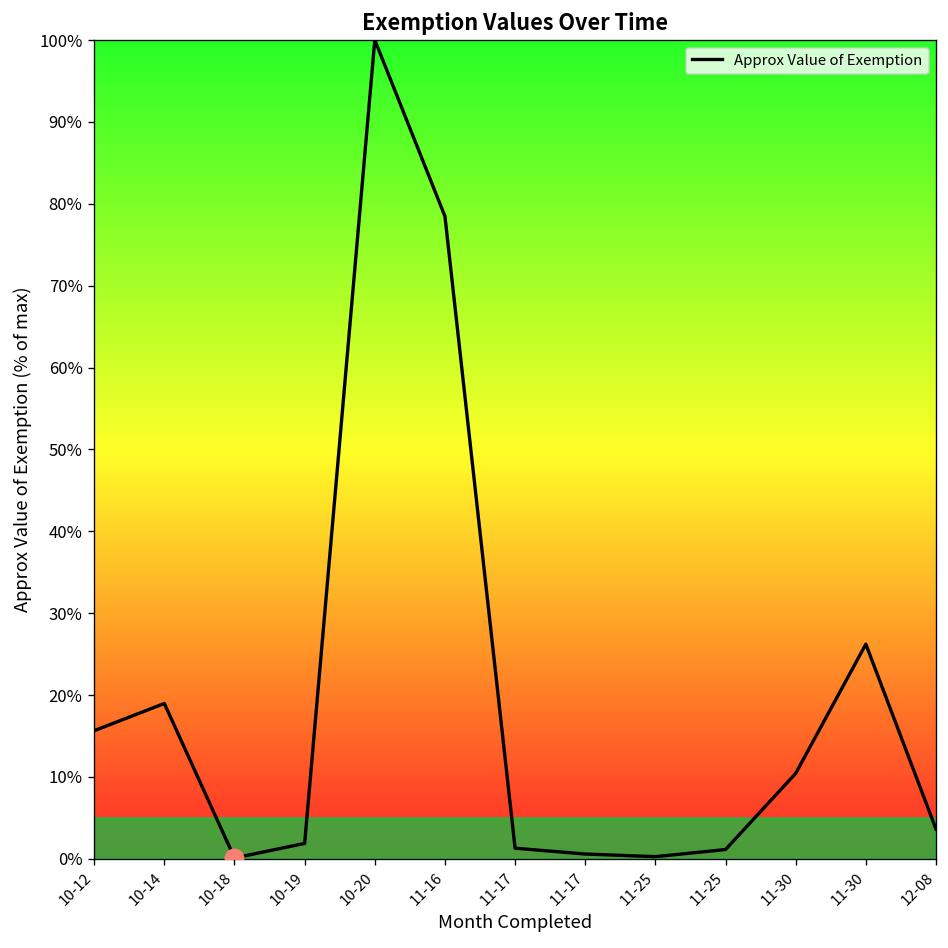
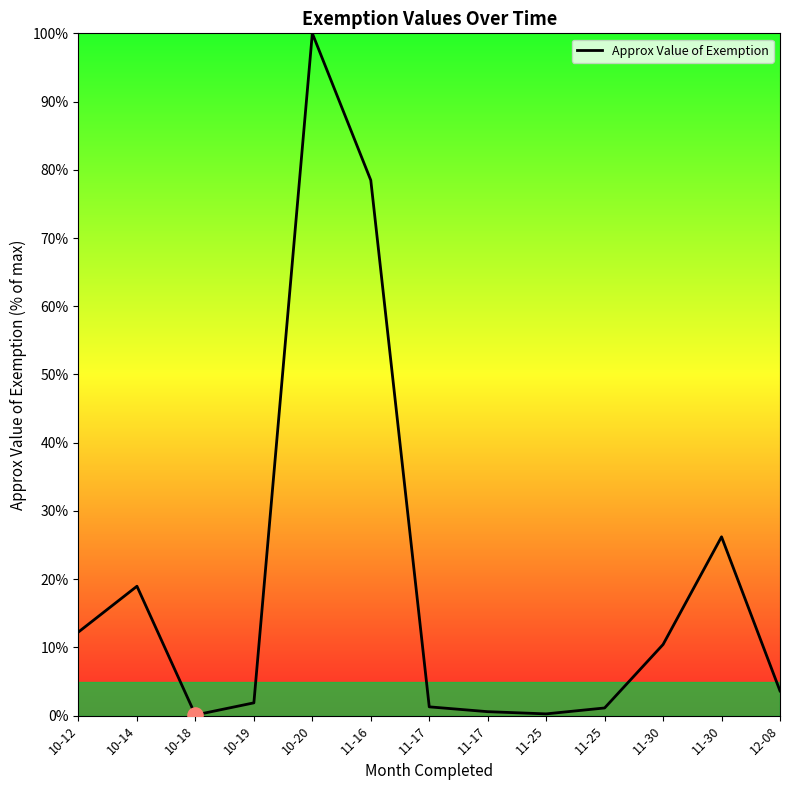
  {
    "Approx Value of Exemption": {
-     "10-12": "16%",
+     "10-12": "12%",
      "10-14": "19%",
      "10-20": "100%",
      "11-16": "78%"
    }
  }
